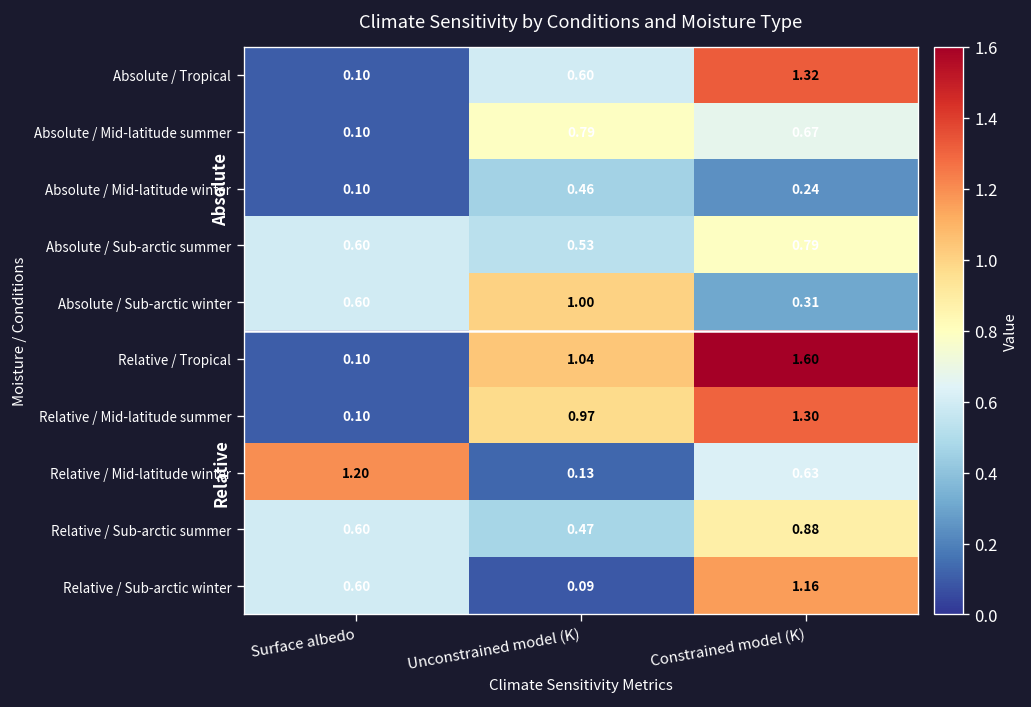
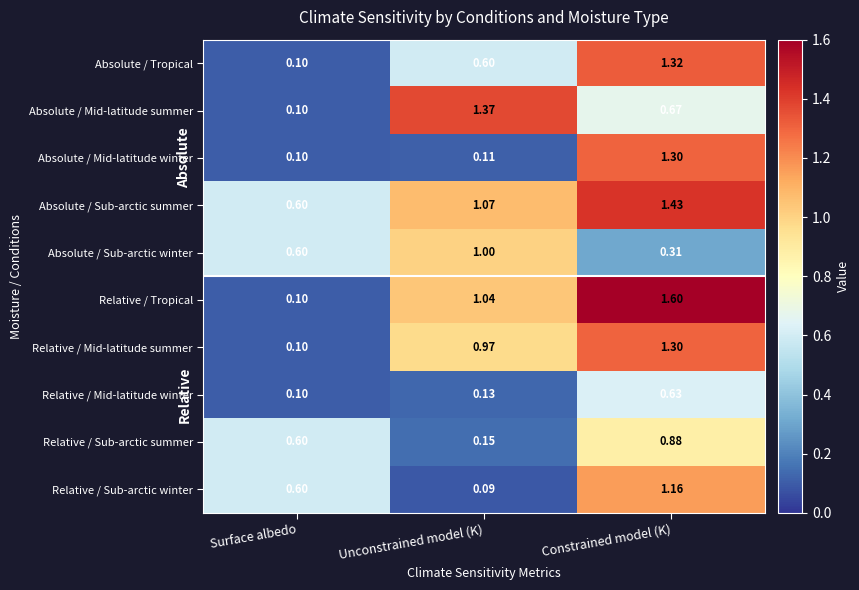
  {
    "Absolute / Tropical": {
      "Surface albedo": 0.10,
      "Constrained model (K)": 1.32
    },
    "Absolute / Mid-latitude summer": {
      "Surface albedo": 0.10,
-     "Unconstrained model (K)": 0.79
+     "Unconstrained model (K)": 1.37
    },
    "Absolute / Mid-latitude winter": {
      "Surface albedo": 0.10,
-     "Unconstrained model (K)": 0.46,
-     "Constrained model (K)": 0.24
+     "Unconstrained model (K)": 0.11,
+     "Constrained model (K)": 1.30
    },
    "Absolute / Sub-arctic summer": {
-     "Unconstrained model (K)": 0.53,
-     "Constrained model (K)": 0.79
+     "Unconstrained model (K)": 1.07,
+     "Constrained model (K)": 1.43
    },
    "Absolute / Sub-arctic winter": {
      "Unconstrained model (K)": 1.00,
      "Constrained model (K)": 0.31
    },
    "Relative / Tropical": {
      "Surface albedo": 0.10,
      "Unconstrained model (K)": 1.04,
      "Constrained model (K)": 1.60
    },
    "Relative / Mid-latitude summer": {
      "Surface albedo": 0.10,
      "Unconstrained model (K)": 0.97,
      "Constrained model (K)": 1.30
    },
    "Relative / Mid-latitude winter": {
-     "Surface albedo": 1.20,
+     "Surface albedo": 0.10,
      "Unconstrained model (K)": 0.13
    },
    "Relative / Sub-arctic summer": {
-     "Unconstrained model (K)": 0.47,
+     "Unconstrained model (K)": 0.15,
      "Constrained model (K)": 0.88
    },
    "Relative / Sub-arctic winter": {
      "Unconstrained model (K)": 0.09,
      "Constrained model (K)": 1.16
    }
  }
